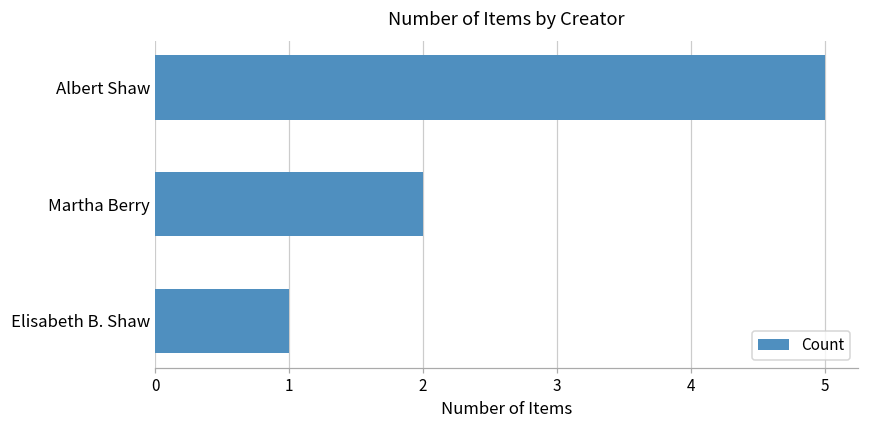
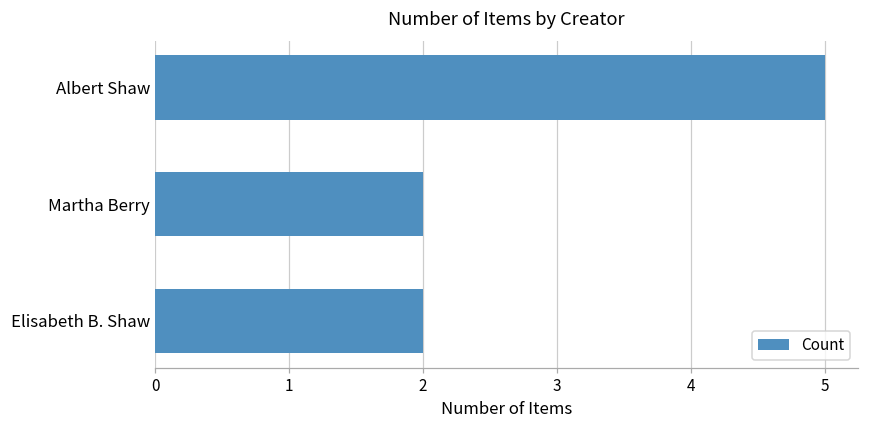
  {
    "Albert Shaw": 5,
    "Martha Berry": 2,
-   "Elisabeth B. Shaw": 1
+   "Elisabeth B. Shaw": 2
  }
